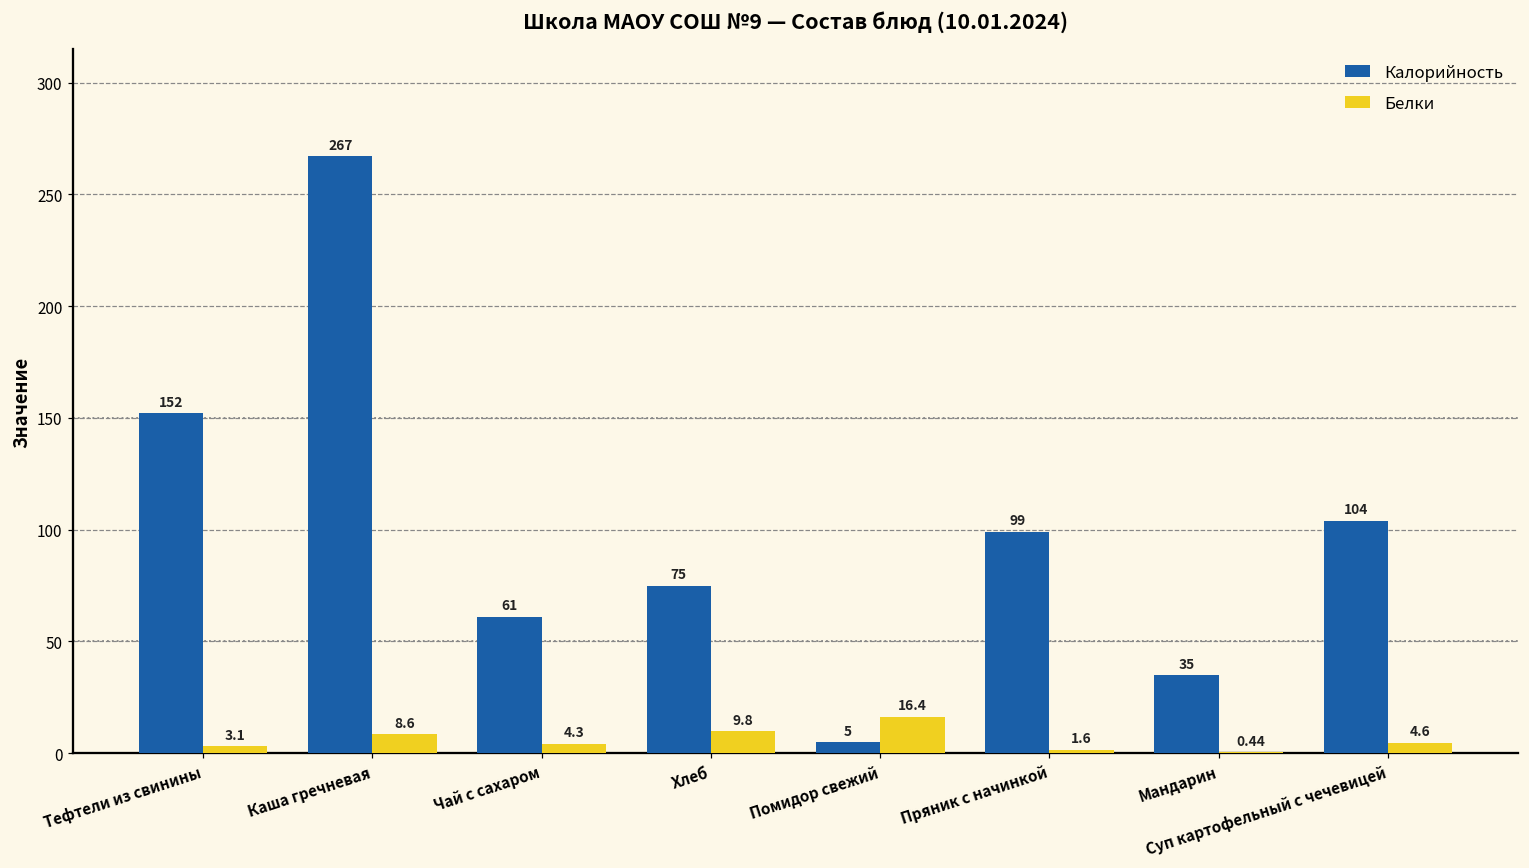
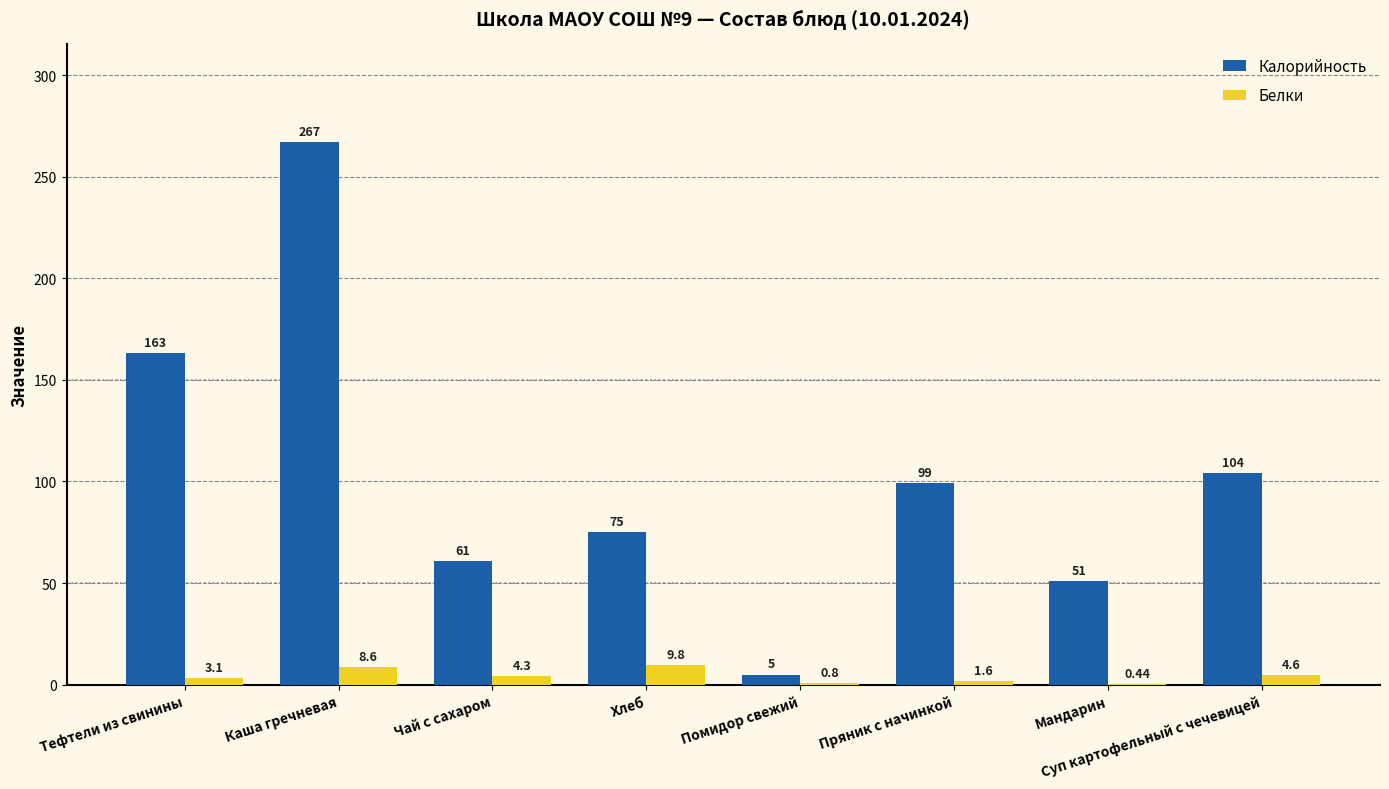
  {
    "Калорийность": {
-     "Тефтели из свинины": 152,
+     "Тефтели из свинины": 163,
      "Каша гречневая": 267,
      "Чай с сахаром": 61,
      "Хлеб": 75,
      "Помидор свежий": 5,
      "Пряник с начинкой": 99,
-     "Мандарин": 35,
+     "Мандарин": 51,
      "Суп картофельный с чечевицей": 104
    },
    "Белки": {
      "Тефтели из свинины": 3.1,
      "Каша гречневая": 8.6,
      "Чай с сахаром": 4.3,
      "Хлеб": 9.8,
-     "Помидор свежий": 16.4,
+     "Помидор свежий": 0.8,
      "Пряник с начинкой": 1.6,
      "Мандарин": 0.44,
      "Суп картофельный с чечевицей": 4.6
    }
  }
